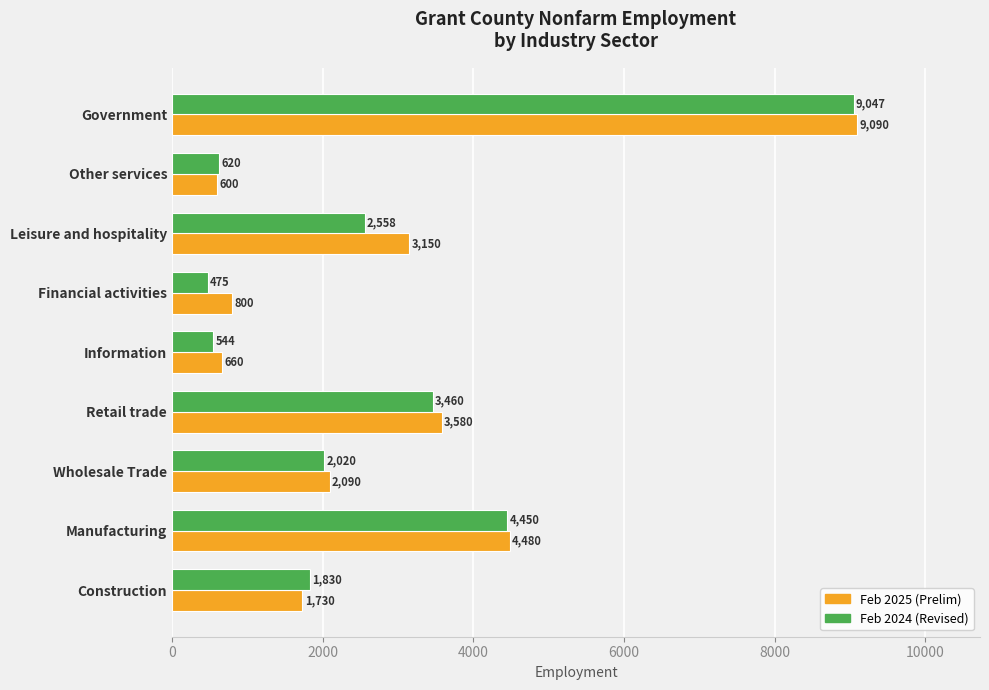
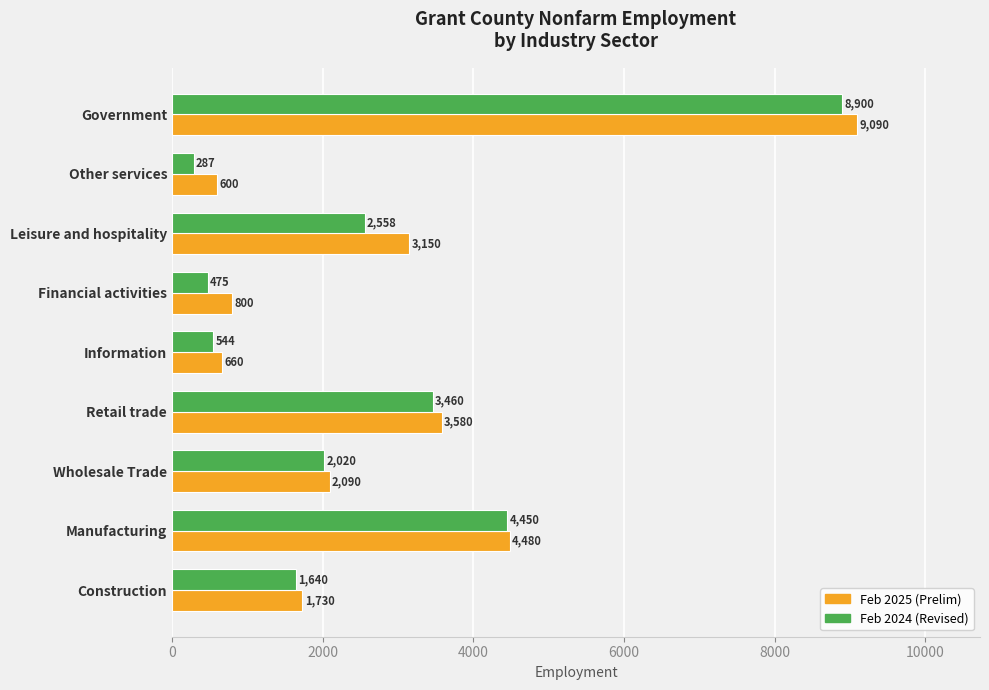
  {
    "Feb 2025 (Prelim)": {
      "Government": "9,090",
      "Other services": "600",
      "Leisure and hospitality": "3,150",
      "Financial activities": "800",
      "Information": "660",
      "Retail trade": "3,580",
      "Wholesale Trade": "2,090",
      "Manufacturing": "4,480",
      "Construction": "1,730"
    },
    "Feb 2024 (Revised)": {
-     "Government": "9,047",
-     "Other services": "620",
+     "Government": "8,900",
+     "Other services": "287",
      "Leisure and hospitality": "2,558",
      "Financial activities": "475",
      "Information": "544",
      "Retail trade": "3,460",
      "Wholesale Trade": "2,020",
      "Manufacturing": "4,450",
-     "Construction": "1,830"
+     "Construction": "1,640"
    }
  }
